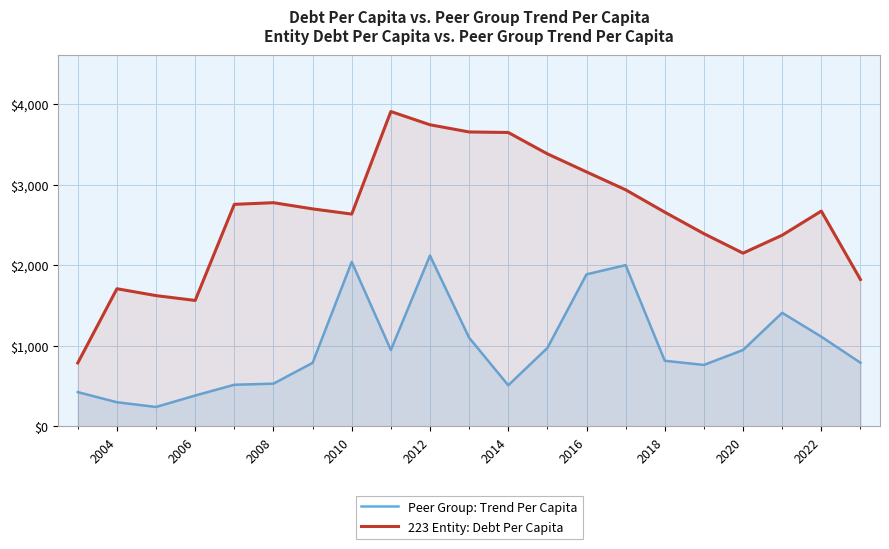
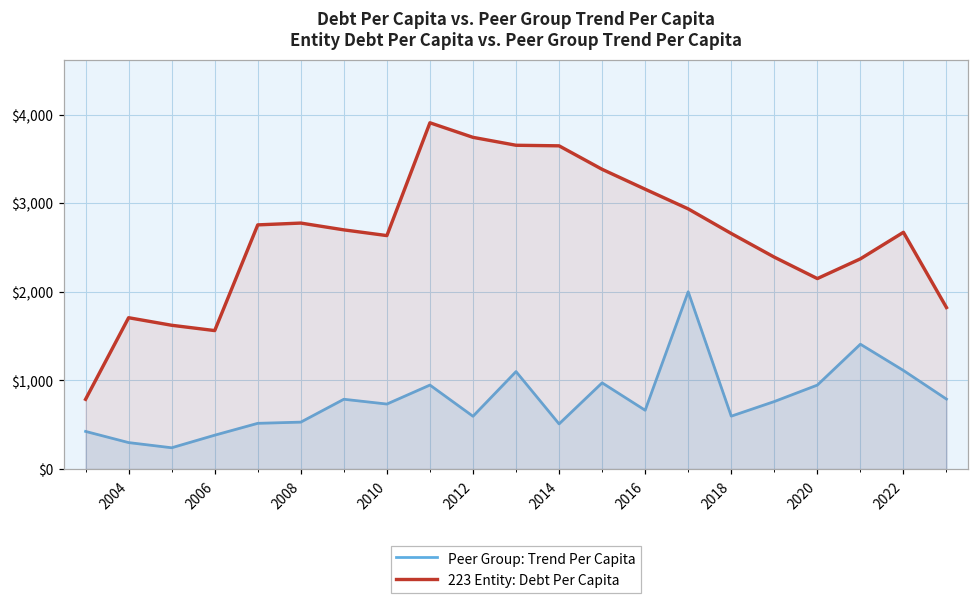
  {
    "Peer Group: Trend Per Capita": {
      "2004": "$300",
      "2006": "$400",
      "2008": "$500",
-     "2010": "$2,000",
-     "2012": "$2,100",
+     "2010": "$700",
+     "2012": "$600",
      "2014": "$500",
-     "2016": "$1,900",
-     "2018": "$800",
+     "2016": "$700",
+     "2018": "$600",
      "2020": "$900",
      "2022": "$1,100"
    },
    "223 Entity: Debt Per Capita": {
      "2004": "$1,700",
      "2006": "$1,600",
      "2008": "$2,800",
      "2010": "$2,600",
      "2012": "$3,700",
      "2014": "$3,600",
      "2016": "$3,200",
      "2018": "$2,700",
      "2020": "$2,200",
      "2022": "$2,700"
    }
  }
